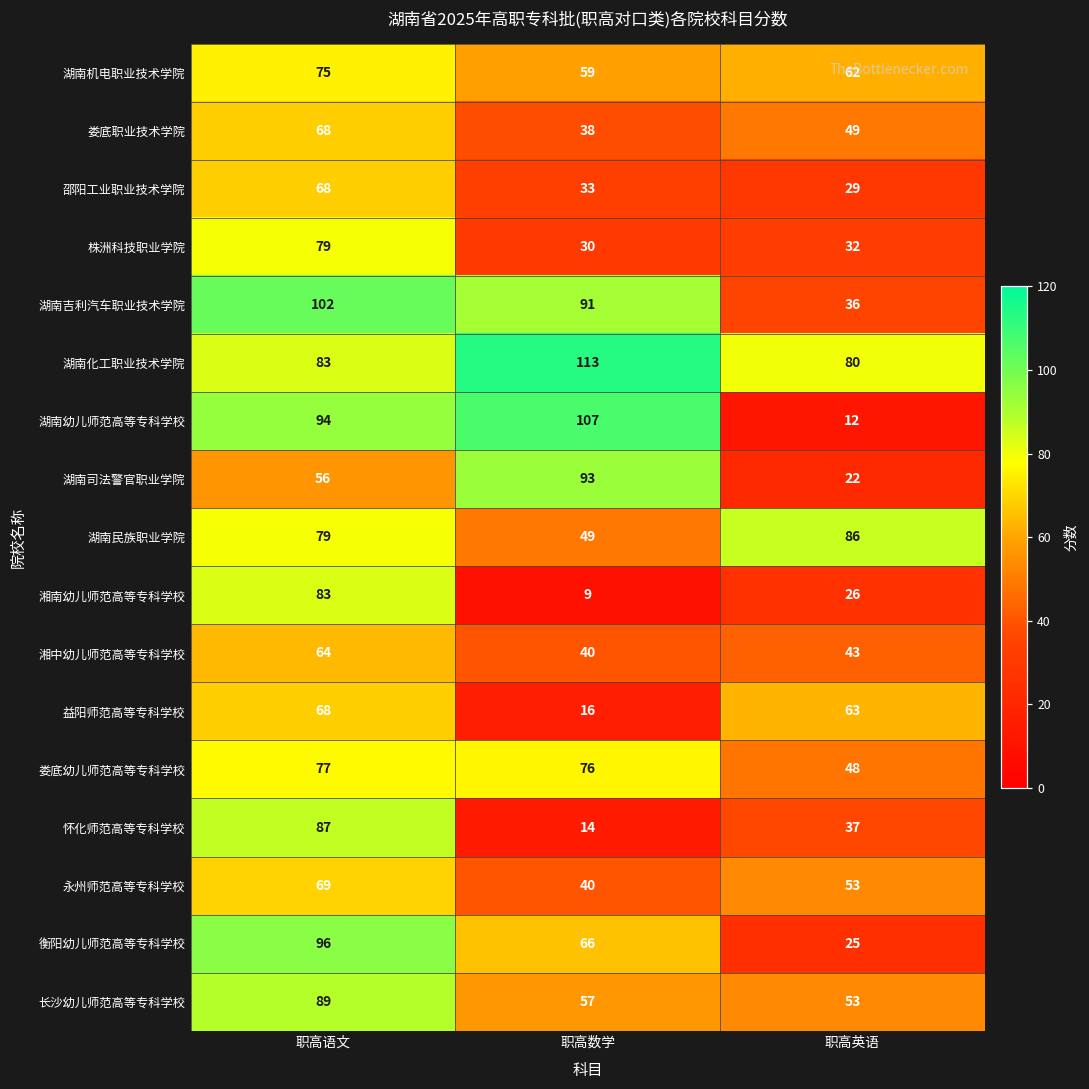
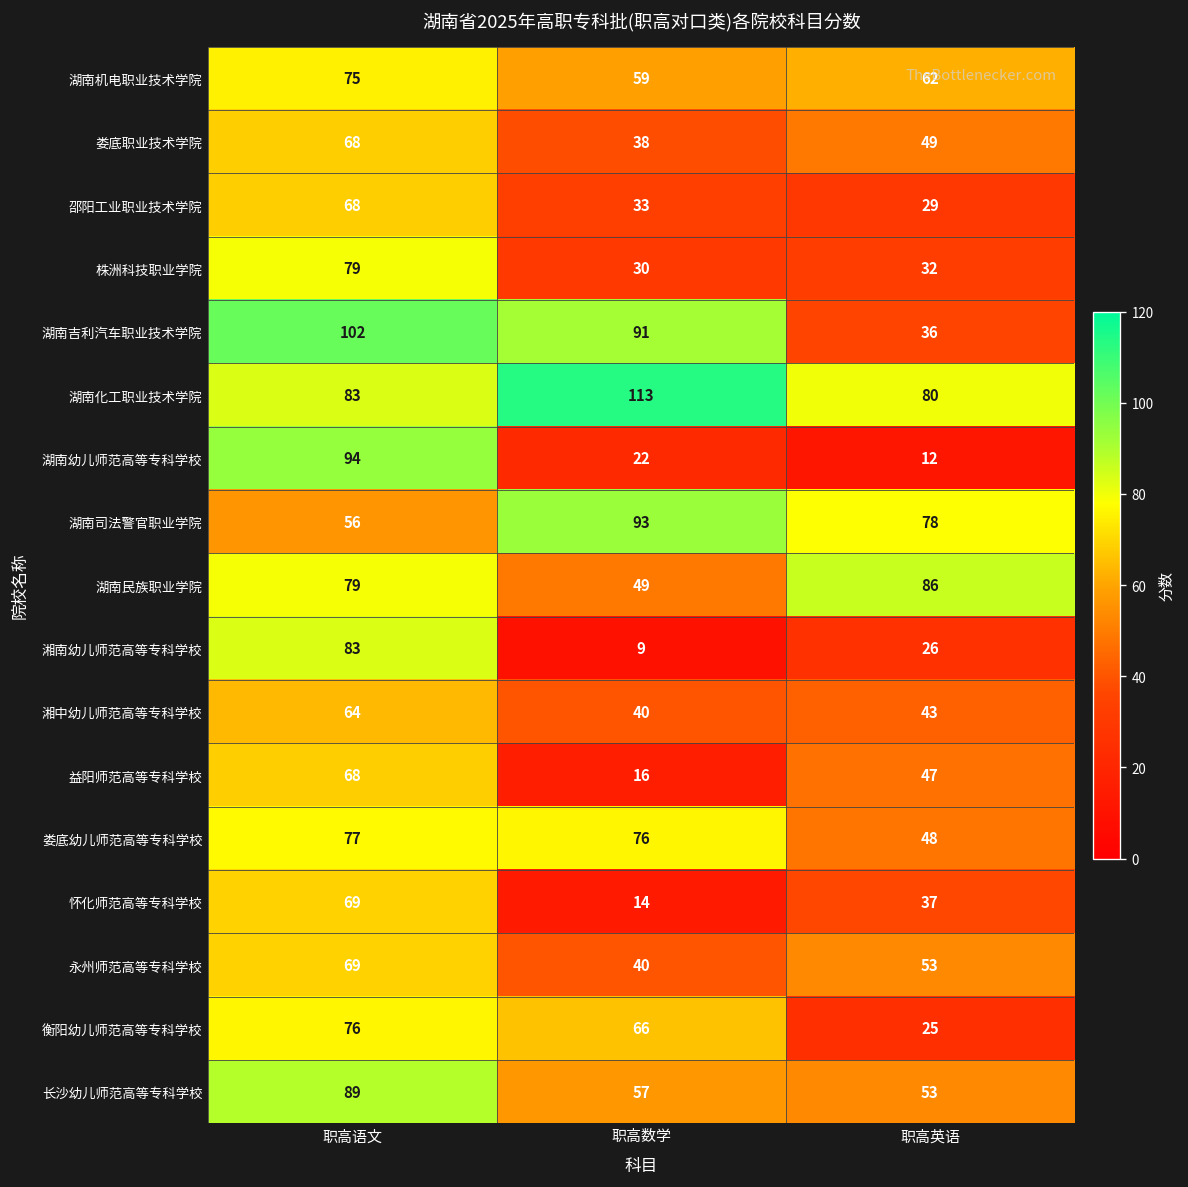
  {
    "湖南机电职业技术学院": {
      "职高语文": 75,
      "职高数学": 59
    },
    "娄底职业技术学院": {
      "职高语文": 68,
      "职高数学": 38,
      "职高英语": 49
    },
    "邵阳工业职业技术学院": {
      "职高语文": 68,
      "职高数学": 33,
      "职高英语": 29
    },
    "株洲科技职业学院": {
      "职高语文": 79,
      "职高数学": 30,
      "职高英语": 32
    },
    "湖南吉利汽车职业技术学院": {
      "职高语文": 102,
      "职高数学": 91,
      "职高英语": 36
    },
    "湖南化工职业技术学院": {
      "职高语文": 83,
      "职高数学": 113,
      "职高英语": 80
    },
    "湖南幼儿师范高等专科学校": {
      "职高语文": 94,
-     "职高数学": 107,
+     "职高数学": 22,
      "职高英语": 12
    },
    "湖南司法警官职业学院": {
      "职高语文": 56,
      "职高数学": 93,
-     "职高英语": 22
+     "职高英语": 78
    },
    "湖南民族职业学院": {
      "职高语文": 79,
      "职高数学": 49,
      "职高英语": 86
    },
    "湘南幼儿师范高等专科学校": {
      "职高语文": 83,
      "职高数学": 9,
      "职高英语": 26
    },
    "湘中幼儿师范高等专科学校": {
      "职高语文": 64,
      "职高数学": 40,
      "职高英语": 43
    },
    "益阳师范高等专科学校": {
      "职高语文": 68,
      "职高数学": 16,
-     "职高英语": 63
+     "职高英语": 47
    },
    "娄底幼儿师范高等专科学校": {
      "职高语文": 77,
      "职高数学": 76,
      "职高英语": 48
    },
    "怀化师范高等专科学校": {
-     "职高语文": 87,
+     "职高语文": 69,
      "职高数学": 14,
      "职高英语": 37
    },
    "永州师范高等专科学校": {
      "职高语文": 69,
      "职高数学": 40,
      "职高英语": 53
    },
    "衡阳幼儿师范高等专科学校": {
-     "职高语文": 96,
+     "职高语文": 76,
      "职高数学": 66,
      "职高英语": 25
    },
    "长沙幼儿师范高等专科学校": {
      "职高语文": 89,
      "职高数学": 57,
      "职高英语": 53
    }
  }
